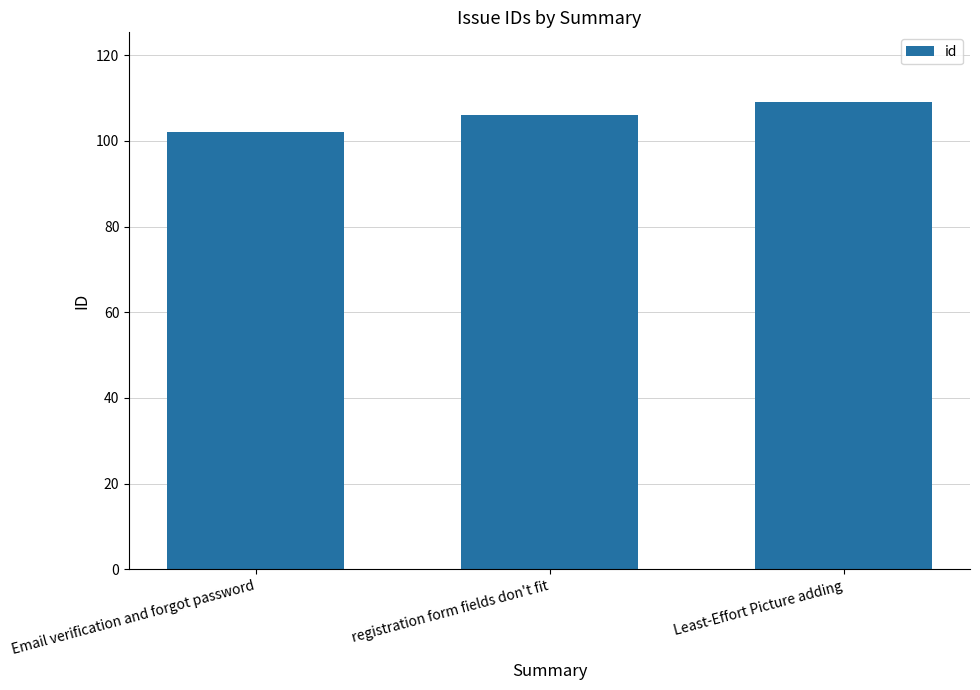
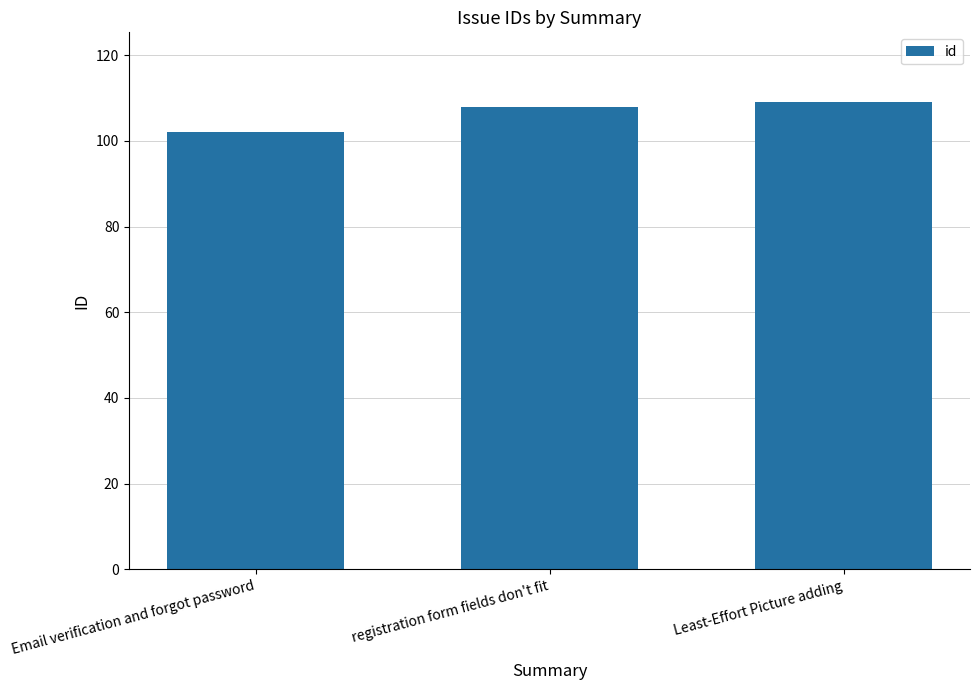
  {
    "Email verification and forgot password": 102,
-   "registration form fields don't fit": 106,
+   "registration form fields don't fit": 108,
    "Least-Effort Picture adding": 109
  }
